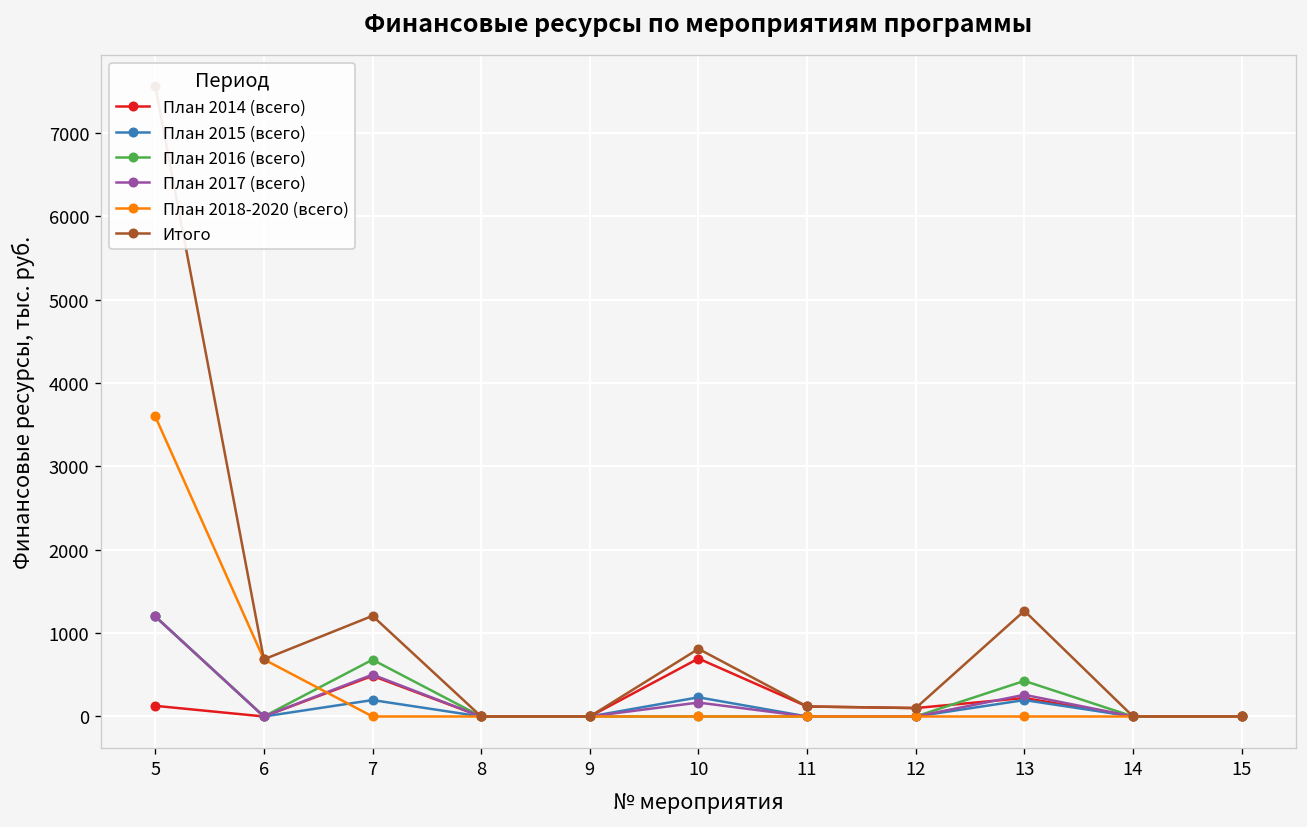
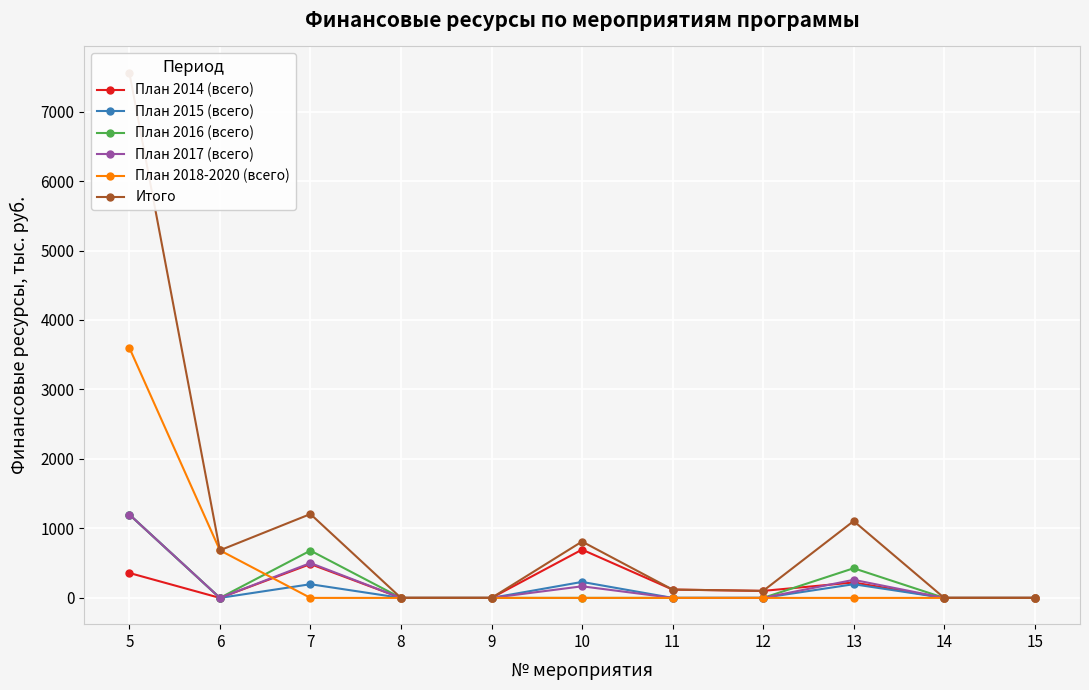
  {
    "План 2014 (всего)": {
-     "5": 100,
+     "5": 400,
      "10": 700
    },
    "План 2015 (всего)": {
      "7": 200,
      "10": 200
    },
    "План 2016 (всего)": {
      "7": 700,
      "13": 400
    },
    "План 2017 (всего)": {
      "10": 200,
      "13": 300
    },
    "План 2018-2020 (всего)": {
      "5": 3600,
      "7": 0,
      "13": 0
    },
    "Итого": {
      "7": 1200,
      "10": 800,
-     "13": 1300
+     "13": 1100
    }
  }
